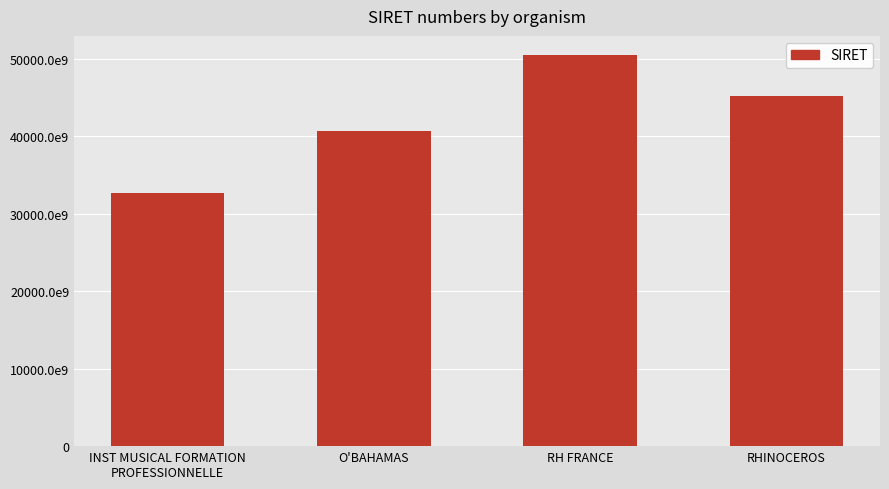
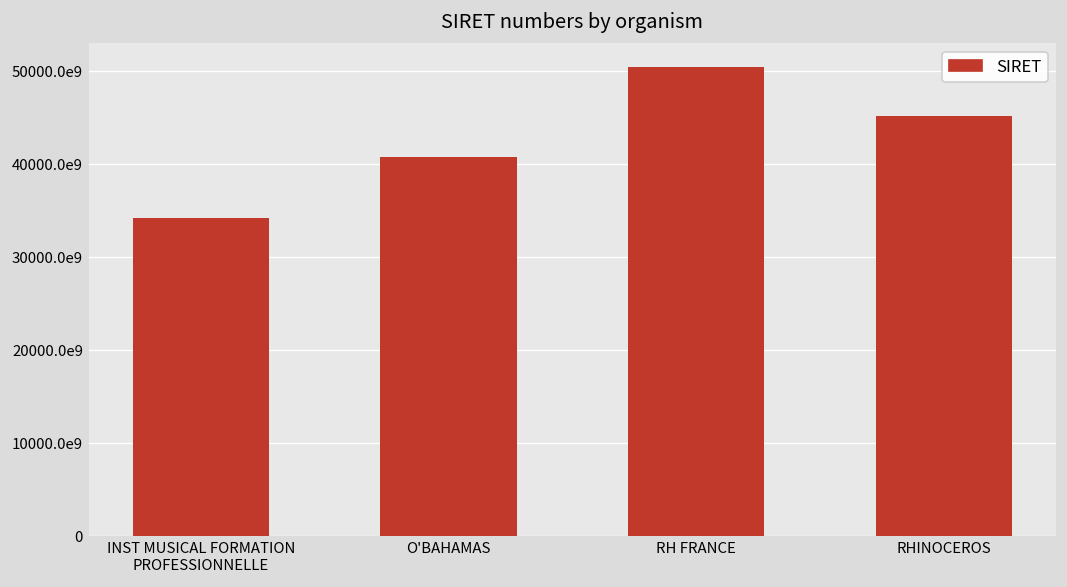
  {
-   "INST MUSICAL FORMATION PROFESSIONNELLE": 33000000000000,
+   "INST MUSICAL FORMATION PROFESSIONNELLE": 34000000000000,
    "O'BAHAMAS": 41000000000000,
    "RH FRANCE": 50000000000000,
    "RHINOCEROS": 45000000000000
  }
